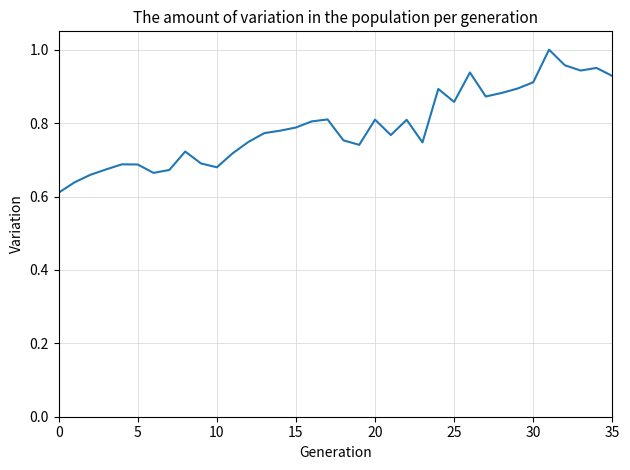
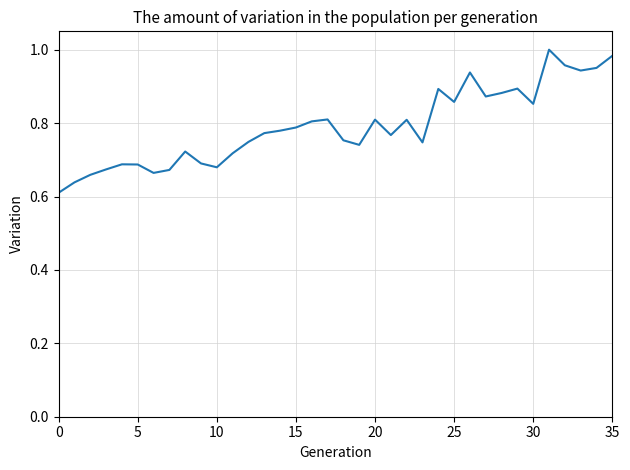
  {
    "0": 0.61,
    "5": 0.69,
    "10": 0.68,
    "15": 0.79,
    "20": 0.81,
    "25": 0.86,
-   "30": 0.91,
-   "35": 0.93
+   "30": 0.85,
+   "35": 0.98
  }
